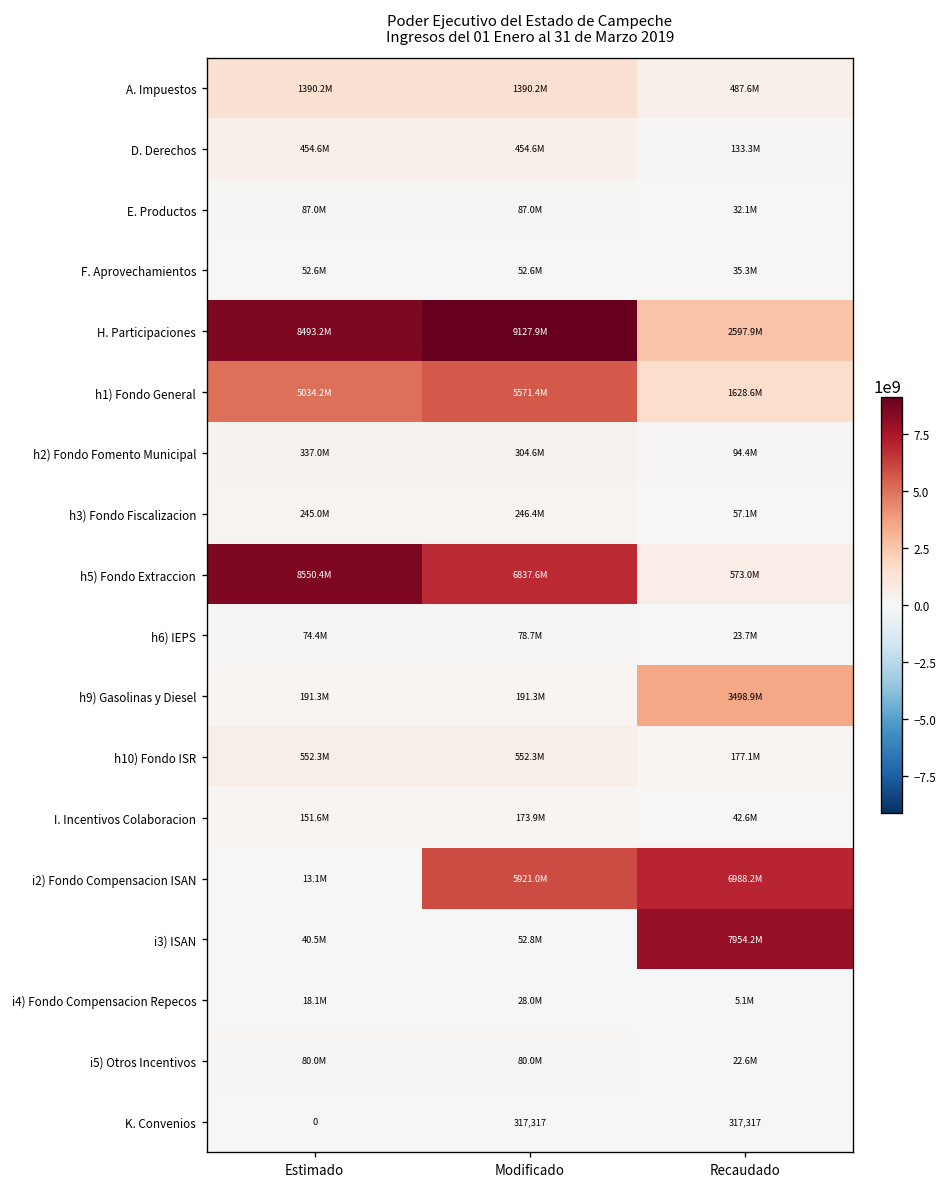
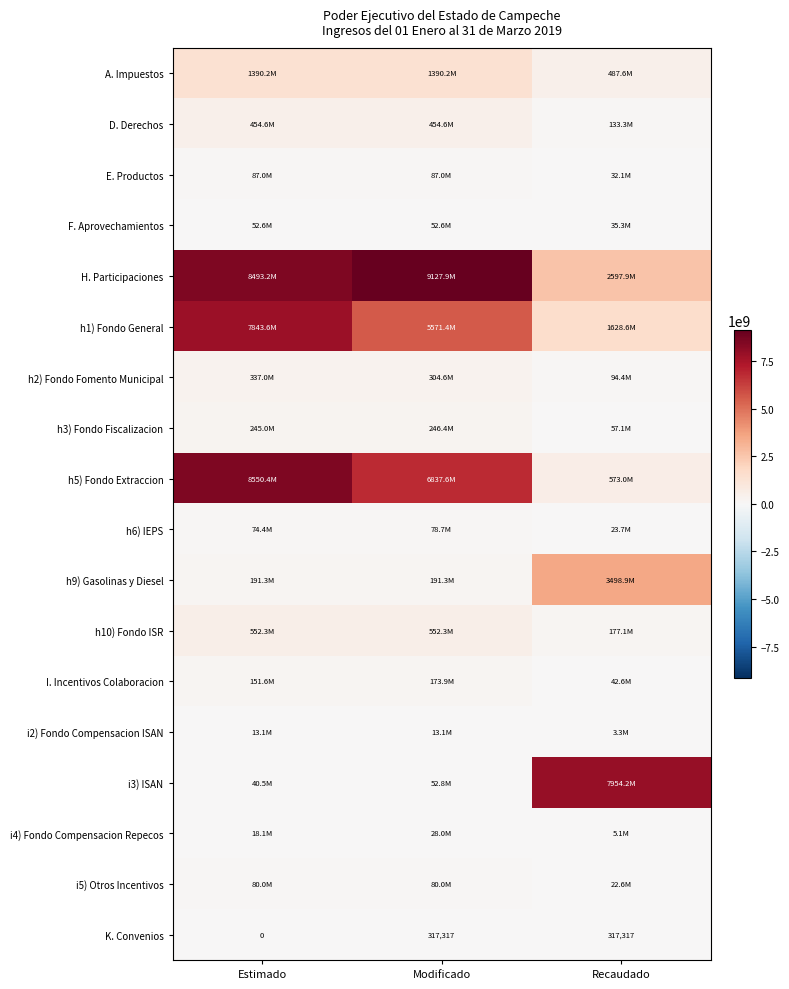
  {
    "A. Impuestos": {
      "Estimado": "1390.2M",
      "Modificado": "1390.2M",
      "Recaudado": "487.6M"
    },
    "D. Derechos": {
      "Estimado": "454.6M",
      "Modificado": "454.6M",
      "Recaudado": "133.3M"
    },
    "E. Productos": {
      "Estimado": "87.0M",
      "Modificado": "87.0M",
      "Recaudado": "32.1M"
    },
    "F. Aprovechamientos": {
      "Estimado": "52.6M",
      "Modificado": "52.6M",
      "Recaudado": "35.3M"
    },
    "H. Participaciones": {
      "Estimado": "8493.2M",
      "Modificado": "9127.9M",
      "Recaudado": "2597.9M"
    },
    "h1) Fondo General": {
-     "Estimado": "5034.2M",
+     "Estimado": "7843.6M",
      "Modificado": "5571.4M",
      "Recaudado": "1628.6M"
    },
    "h2) Fondo Fomento Municipal": {
      "Estimado": "337.0M",
      "Modificado": "304.6M",
      "Recaudado": "94.4M"
    },
    "h3) Fondo Fiscalizacion": {
      "Estimado": "245.0M",
      "Modificado": "246.4M",
      "Recaudado": "57.1M"
    },
    "h5) Fondo Extraccion": {
      "Estimado": "8550.4M",
      "Modificado": "6837.6M",
      "Recaudado": "573.0M"
    },
    "h6) IEPS": {
      "Estimado": "74.4M",
      "Modificado": "78.7M",
      "Recaudado": "23.7M"
    },
    "h9) Gasolinas y Diesel": {
      "Estimado": "191.3M",
      "Modificado": "191.3M",
      "Recaudado": "3498.9M"
    },
    "h10) Fondo ISR": {
      "Estimado": "552.3M",
      "Modificado": "552.3M",
      "Recaudado": "177.1M"
    },
    "I. Incentivos Colaboracion": {
      "Estimado": "151.6M",
      "Modificado": "173.9M",
      "Recaudado": "42.6M"
    },
    "i2) Fondo Compensacion ISAN": {
      "Estimado": "13.1M",
-     "Modificado": "5921.0M",
-     "Recaudado": "6988.2M"
+     "Modificado": "13.1M",
+     "Recaudado": "3.3M"
    },
    "i3) ISAN": {
      "Estimado": "40.5M",
      "Modificado": "52.8M",
      "Recaudado": "7954.2M"
    },
    "i4) Fondo Compensacion Repecos": {
      "Estimado": "18.1M",
      "Modificado": "28.0M",
      "Recaudado": "5.1M"
    },
    "i5) Otros Incentivos": {
      "Estimado": "80.0M",
      "Modificado": "80.0M",
      "Recaudado": "22.6M"
    },
    "K. Convenios": {
      "Estimado": "0",
      "Modificado": "317,317",
      "Recaudado": "317,317"
    }
  }
